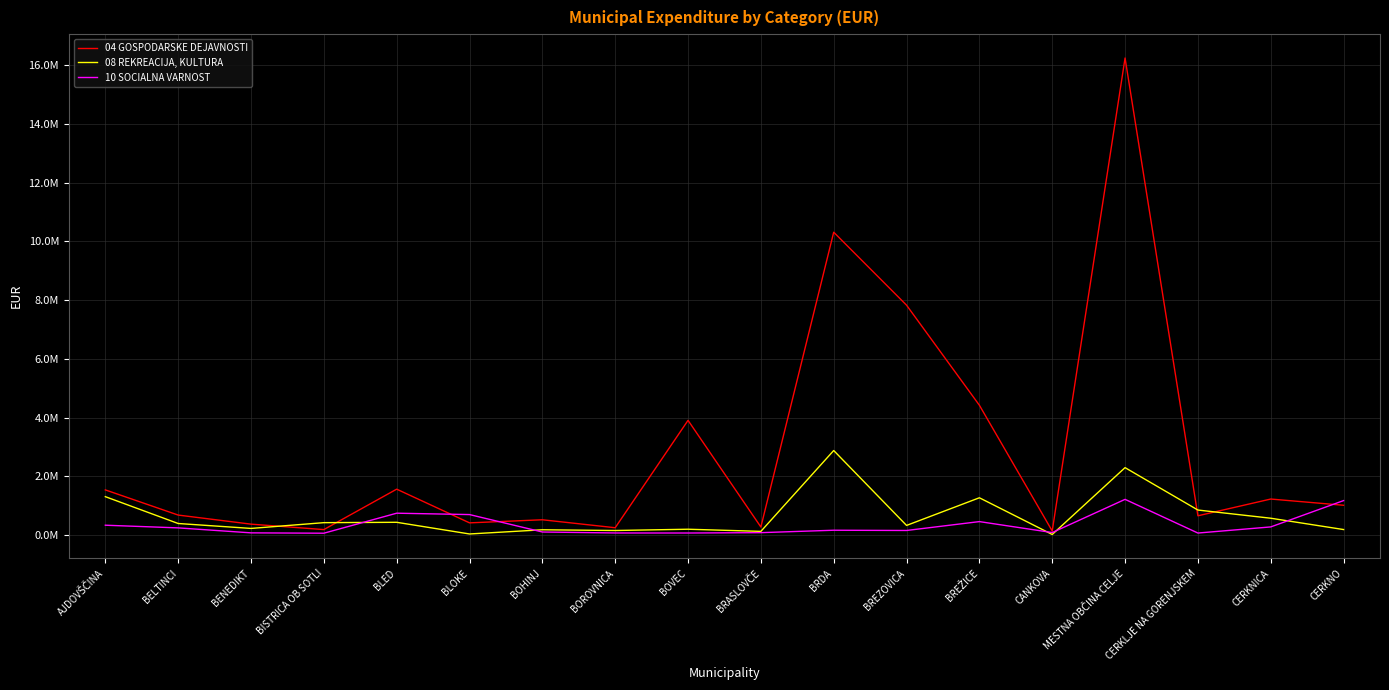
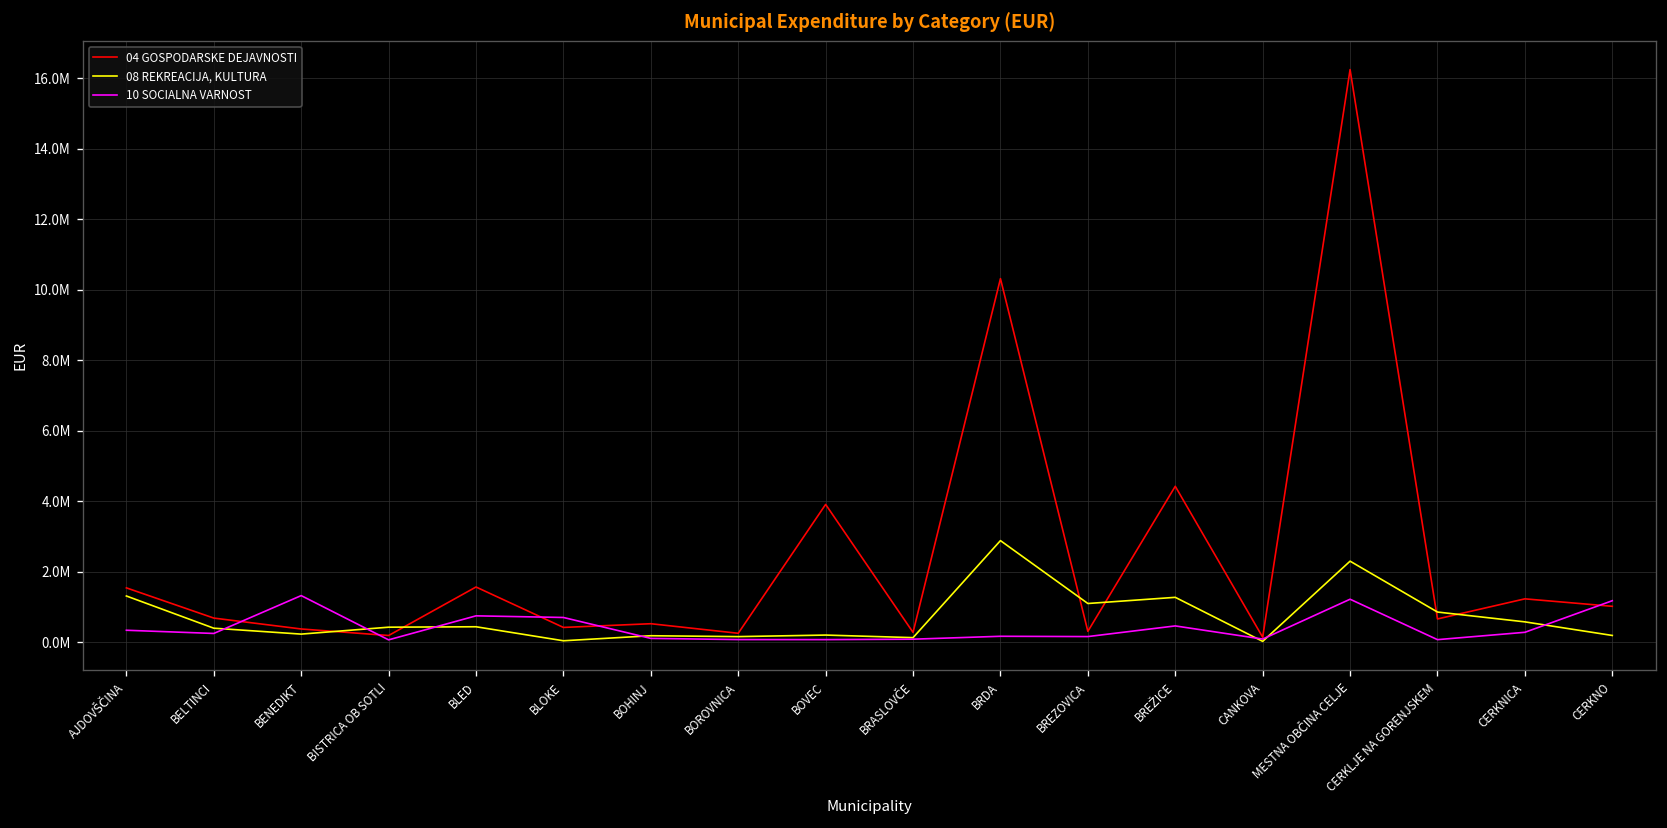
  {
    "04 GOSPODARSKE DEJAVNOSTI": {
      "AJDOVŠČINA": 1500000,
      "BELTINCI": 700000,
      "BENEDIKT": 400000,
      "BISTRICA OB SOTLI": 200000,
      "BLED": 1600000,
      "BLOKE": 400000,
      "BOHINJ": 500000,
      "BOROVNICA": 300000,
      "BOVEC": 3900000,
      "BRASLOVČE": 300000,
      "BRDA": 10300000,
-     "BREZOVICA": 7800000,
+     "BREZOVICA": 300000,
      "BREŽICE": 4400000,
      "MESTNA OBČINA CELJE": 16200000,
      "CERKLJE NA GORENJSKEM": 700000,
      "CERKNICA": 1200000,
      "CERKNO": 1000000
    },
    "08 REKREACIJA, KULTURA": {
      "AJDOVŠČINA": 1300000,
      "BELTINCI": 400000,
      "BENEDIKT": 200000,
      "BISTRICA OB SOTLI": 400000,
      "BLED": 400000,
      "BLOKE": 0,
      "BOVEC": 200000,
      "BRDA": 2900000,
-     "BREZOVICA": 300000,
+     "BREZOVICA": 1100000,
      "BREŽICE": 1300000,
      "MESTNA OBČINA CELJE": 2300000,
      "CERKLJE NA GORENJSKEM": 900000,
      "CERKNICA": 600000,
      "CERKNO": 200000
    },
    "10 SOCIALNA VARNOST": {
      "AJDOVŠČINA": 300000,
      "BELTINCI": 200000,
-     "BENEDIKT": 100000,
+     "BENEDIKT": 1300000,
      "BISTRICA OB SOTLI": 100000,
      "BLED": 700000,
      "BLOKE": 700000,
      "BOVEC": 100000,
      "BRDA": 200000,
      "BREZOVICA": 200000,
      "BREŽICE": 500000,
      "MESTNA OBČINA CELJE": 1200000,
      "CERKLJE NA GORENJSKEM": 100000,
      "CERKNICA": 300000,
      "CERKNO": 1200000
    }
  }
